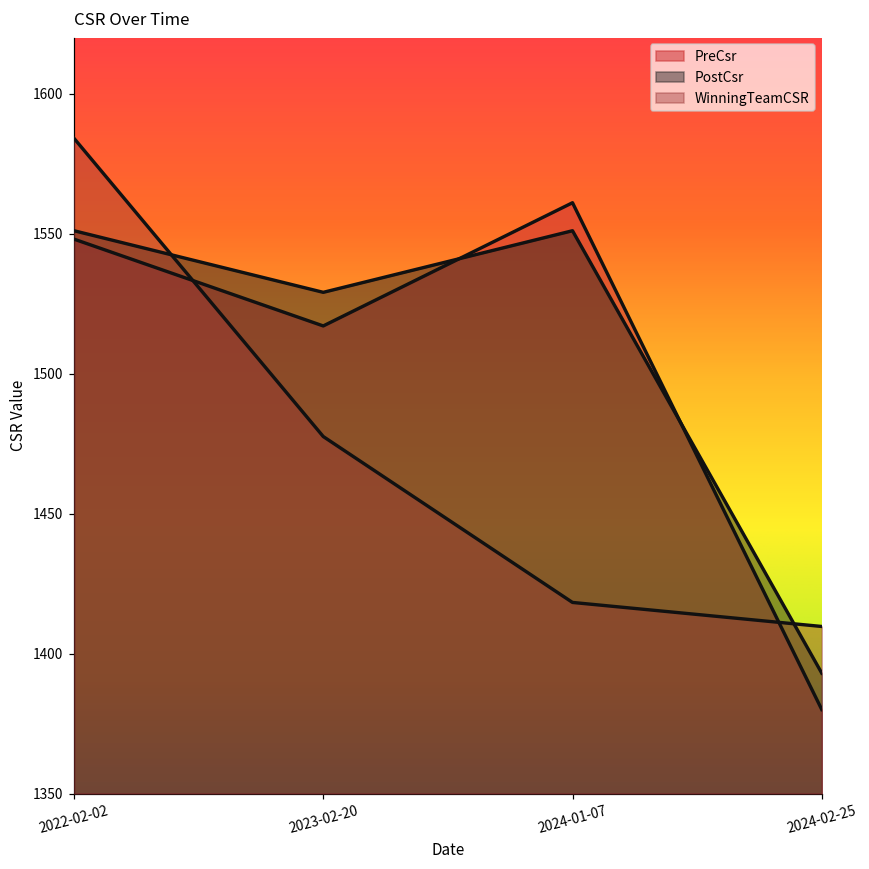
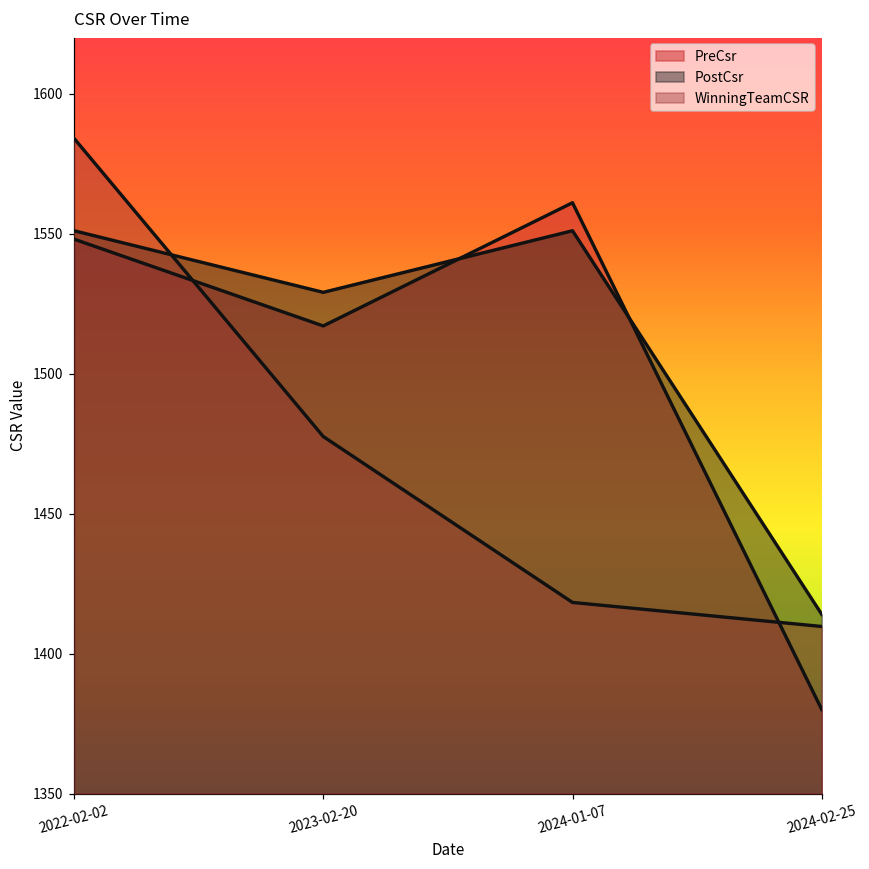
  {
    "PostCsr": {
      "2022-02-02": 1551,
      "2023-02-20": 1529,
      "2024-01-07": 1551,
-     "2024-02-25": 1393
+     "2024-02-25": 1414
    }
  }
